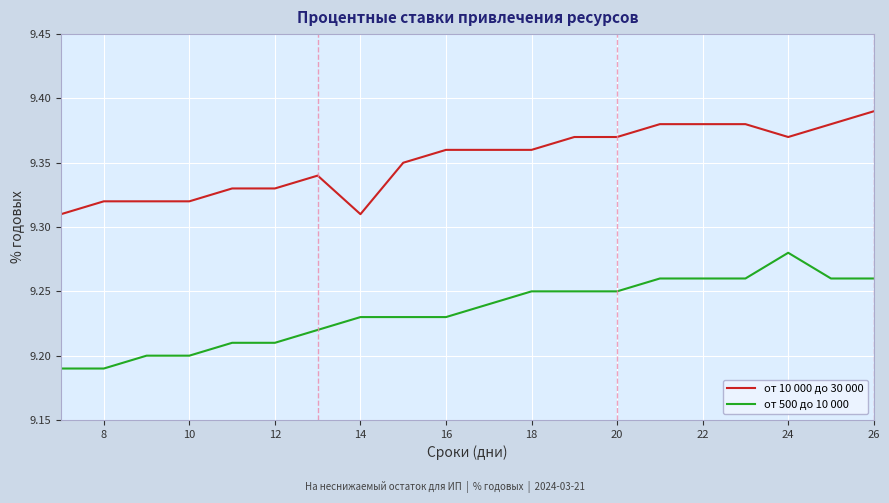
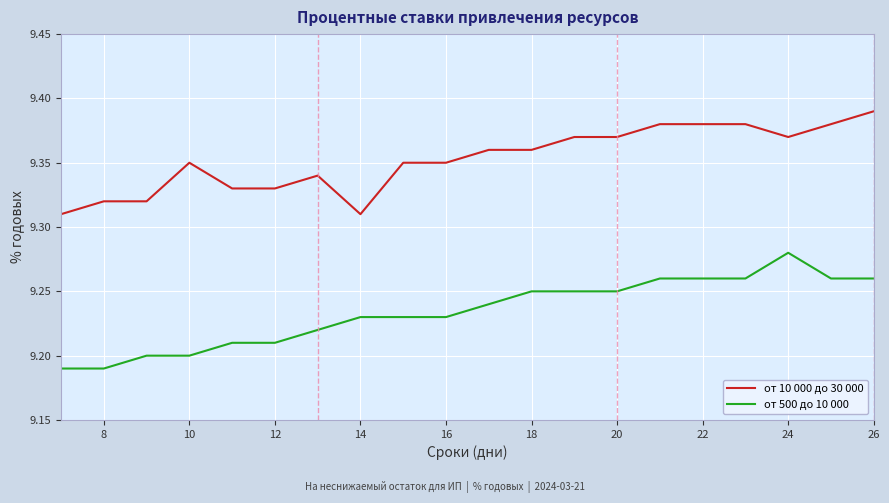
  {
    "от 10 000 до 30 000": {
      "8": 9.32,
-     "10": 9.32,
+     "10": 9.35,
      "12": 9.33,
      "14": 9.31,
-     "16": 9.36,
+     "16": 9.35,
      "18": 9.36,
      "20": 9.37,
      "22": 9.38,
      "24": 9.37,
      "26": 9.39
    },
    "от 500 до 10 000": {
      "8": 9.19,
      "10": 9.20,
      "12": 9.21,
      "14": 9.23,
      "16": 9.23,
      "18": 9.25,
      "20": 9.25,
      "22": 9.26,
      "24": 9.28,
      "26": 9.26
    }
  }
